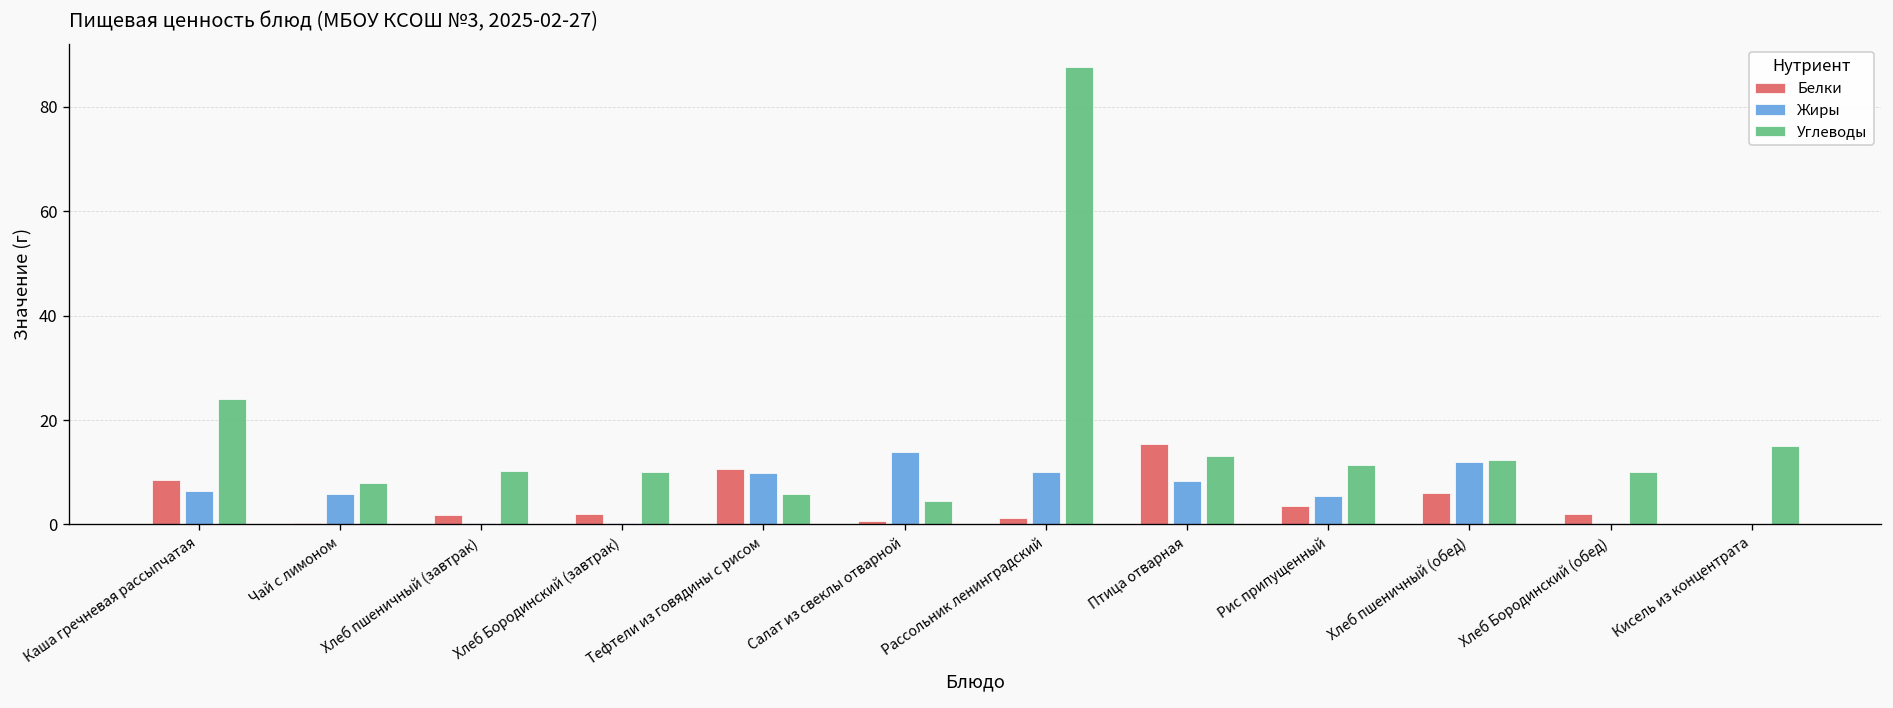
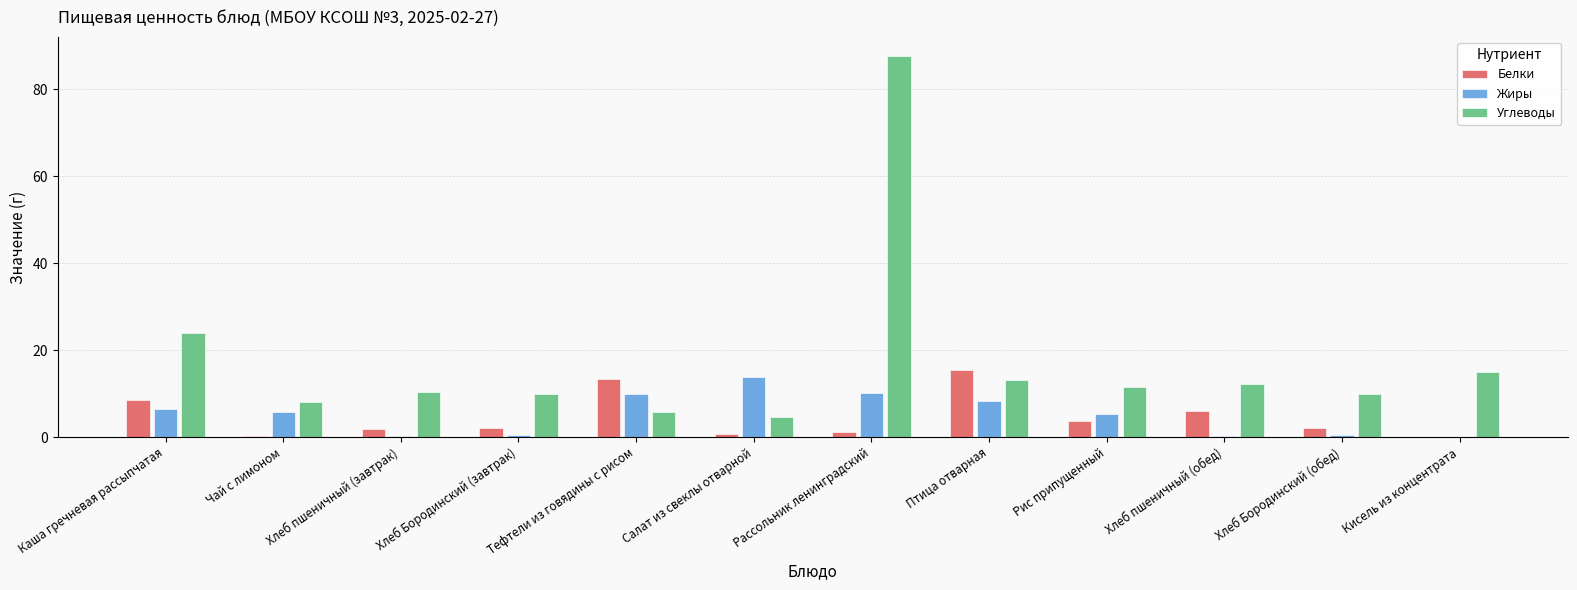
  {
    "Белки": {
      "Каша гречневая рассыпчатая": 9,
      "Хлеб пшеничный (завтрак)": 2,
      "Хлеб Бородинский (завтрак)": 2,
-     "Тефтели из говядины с рисом": 11,
+     "Тефтели из говядины с рисом": 13,
      "Салат из свеклы отварной": 1,
      "Рассольник ленинградский": 1,
      "Птица отварная": 15,
      "Рис припущенный": 4,
      "Хлеб пшеничный (обед)": 6,
      "Хлеб Бородинский (обед)": 2,
      "Кисель из концентрата": 0
    },
    "Жиры": {
      "Каша гречневая рассыпчатая": 6,
      "Чай с лимоном": 6,
      "Тефтели из говядины с рисом": 10,
      "Салат из свеклы отварной": 14,
      "Рассольник ленинградский": 10,
      "Птица отварная": 8,
      "Рис припущенный": 5,
-     "Хлеб пшеничный (обед)": 12,
+     "Хлеб пшеничный (обед)": 0,
      "Кисель из концентрата": 0
    },
    "Углеводы": {
      "Каша гречневая рассыпчатая": 24,
      "Чай с лимоном": 8,
      "Хлеб пшеничный (завтрак)": 10,
      "Хлеб Бородинский (завтрак)": 10,
      "Тефтели из говядины с рисом": 6,
      "Салат из свеклы отварной": 5,
      "Рассольник ленинградский": 88,
      "Птица отварная": 13,
      "Рис припущенный": 11,
      "Хлеб пшеничный (обед)": 12,
      "Хлеб Бородинский (обед)": 10,
      "Кисель из концентрата": 15
    }
  }
